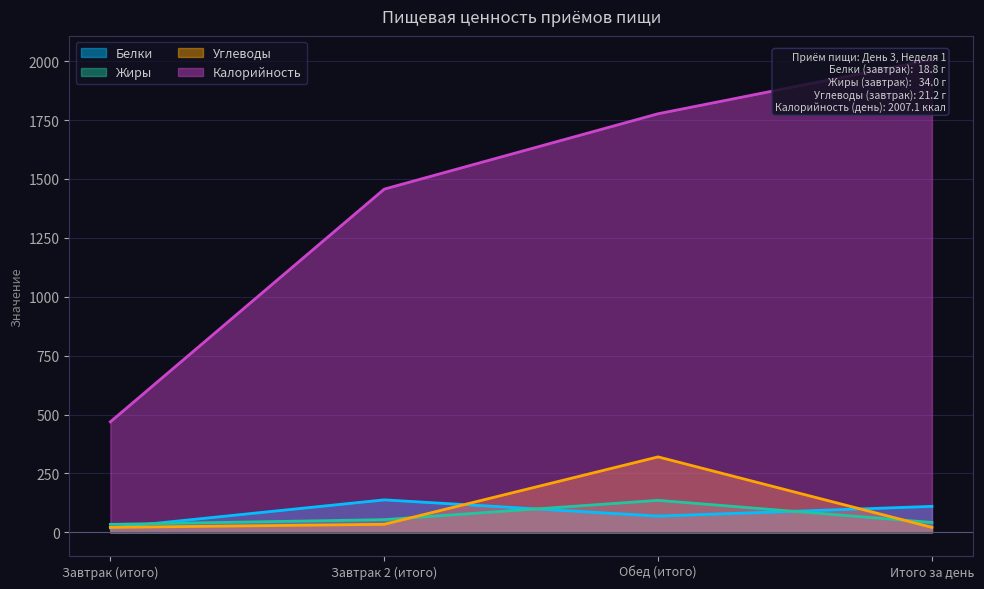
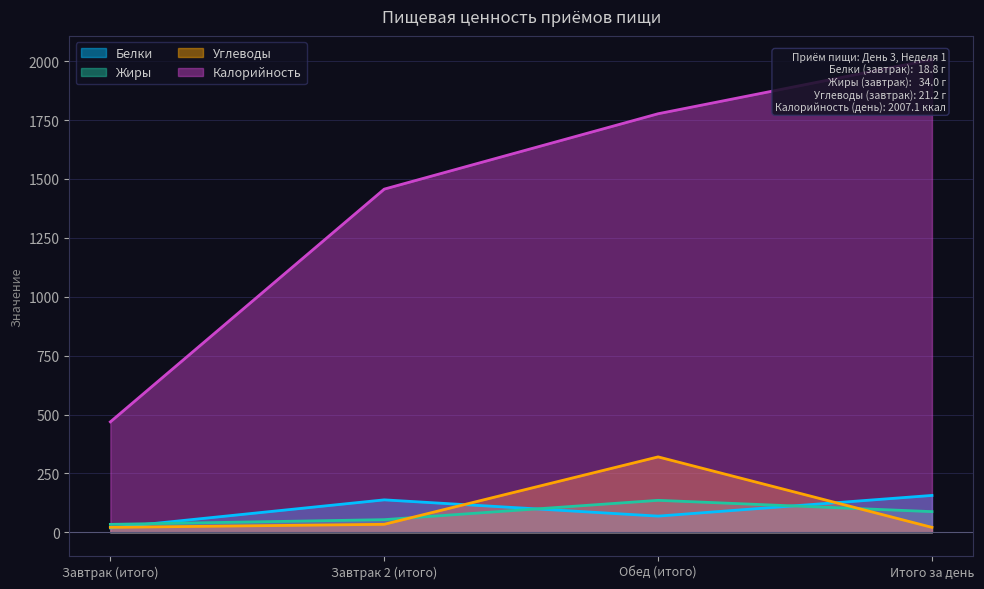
  {
    "Белки": {
      "Завтрак 2 (итого)": 140,
      "Обед (итого)": 70,
-     "Итого за день": 110
+     "Итого за день": 160
    },
    "Жиры": {
      "Завтрак (итого)": 30,
      "Завтрак 2 (итого)": 50,
      "Обед (итого)": 140,
-     "Итого за день": 40
+     "Итого за день": 90
    },
    "Углеводы": {
      "Завтрак 2 (итого)": 30,
      "Обед (итого)": 320,
      "Итого за день": 20
    },
    "Калорийность": {
      "Завтрак (итого)": 470,
      "Завтрак 2 (итого)": 1460,
      "Обед (итого)": 1780
    }
  }
